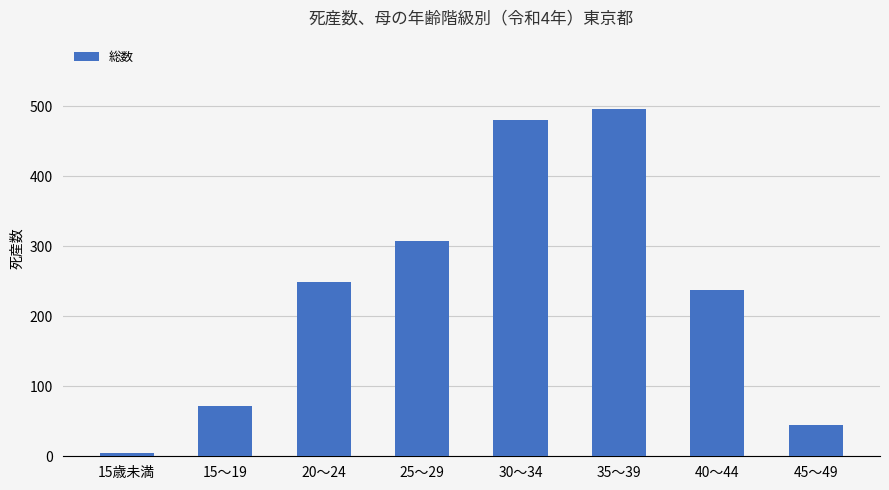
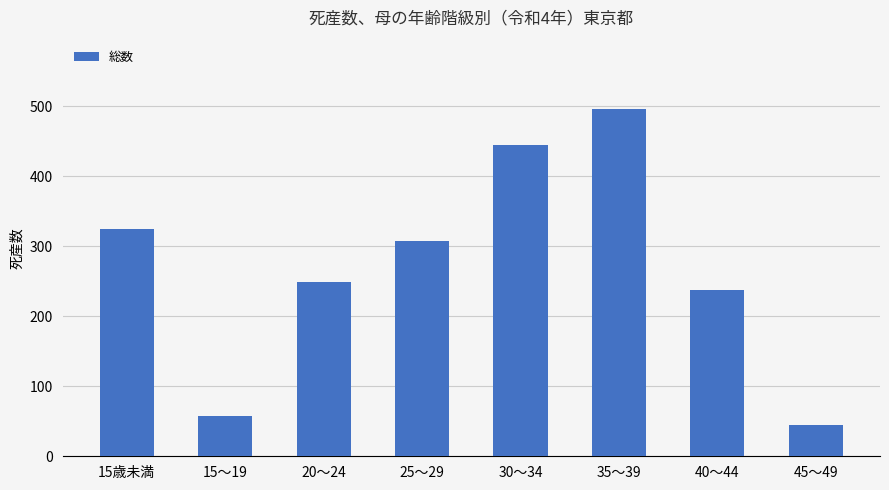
  {
-   "15歳未満": 0,
-   "15～19": 70,
+   "15歳未満": 320,
+   "15～19": 60,
    "20～24": 250,
    "25～29": 310,
-   "30～34": 480,
+   "30～34": 450,
    "35～39": 500,
    "40～44": 240,
    "45～49": 40
  }
